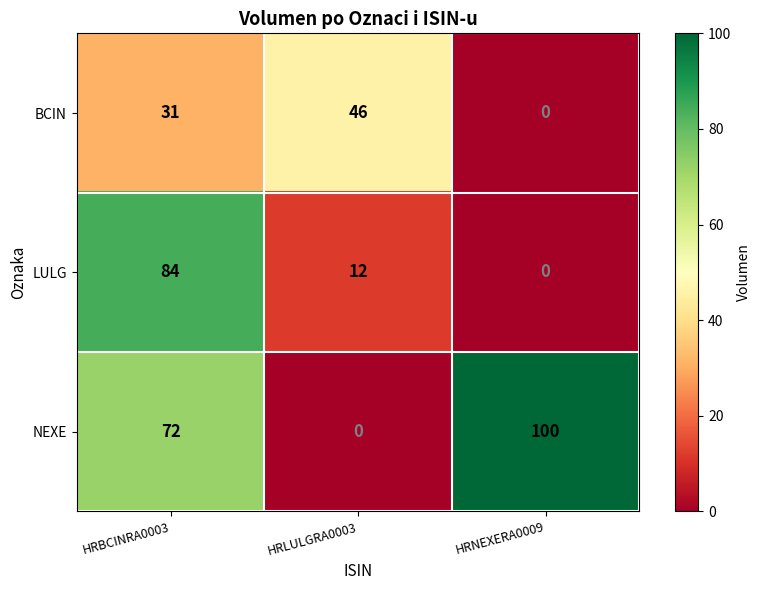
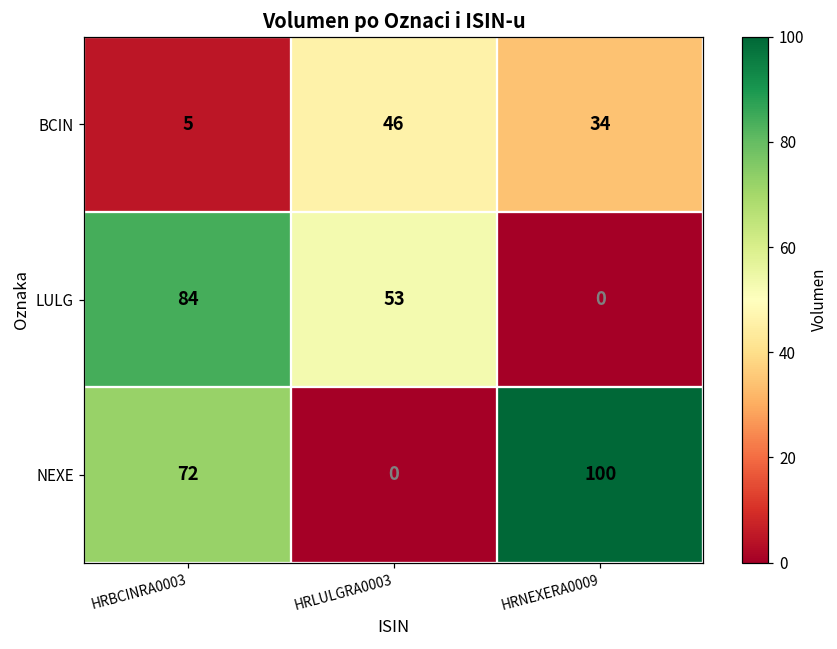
  {
    "BCIN": {
-     "HRBCINRA0003": 31,
+     "HRBCINRA0003": 5,
      "HRLULGRA0003": 46,
-     "HRNEXERA0009": 0
+     "HRNEXERA0009": 34
    },
    "LULG": {
      "HRBCINRA0003": 84,
-     "HRLULGRA0003": 12,
+     "HRLULGRA0003": 53,
      "HRNEXERA0009": 0
    },
    "NEXE": {
      "HRBCINRA0003": 72,
      "HRLULGRA0003": 0,
      "HRNEXERA0009": 100
    }
  }
